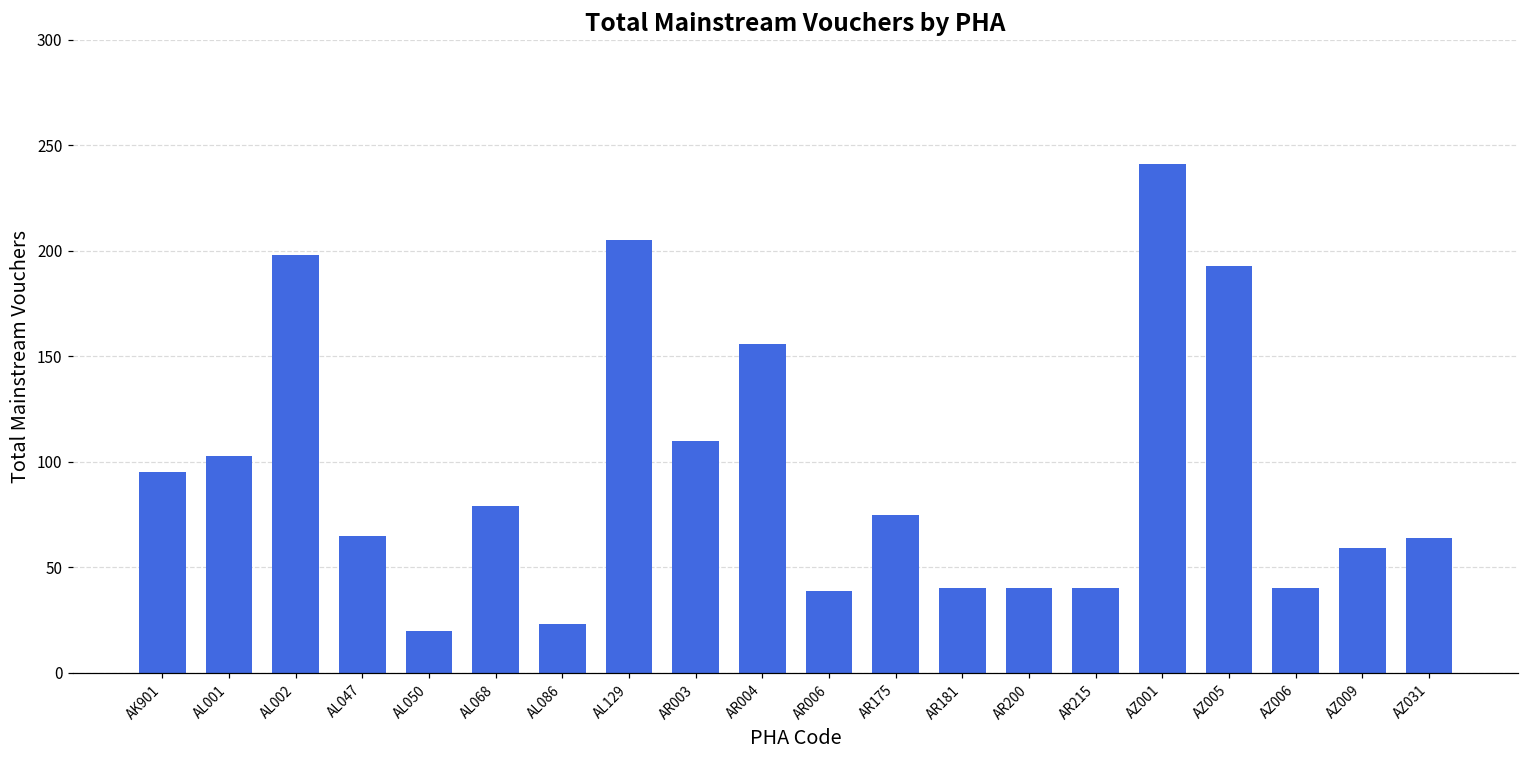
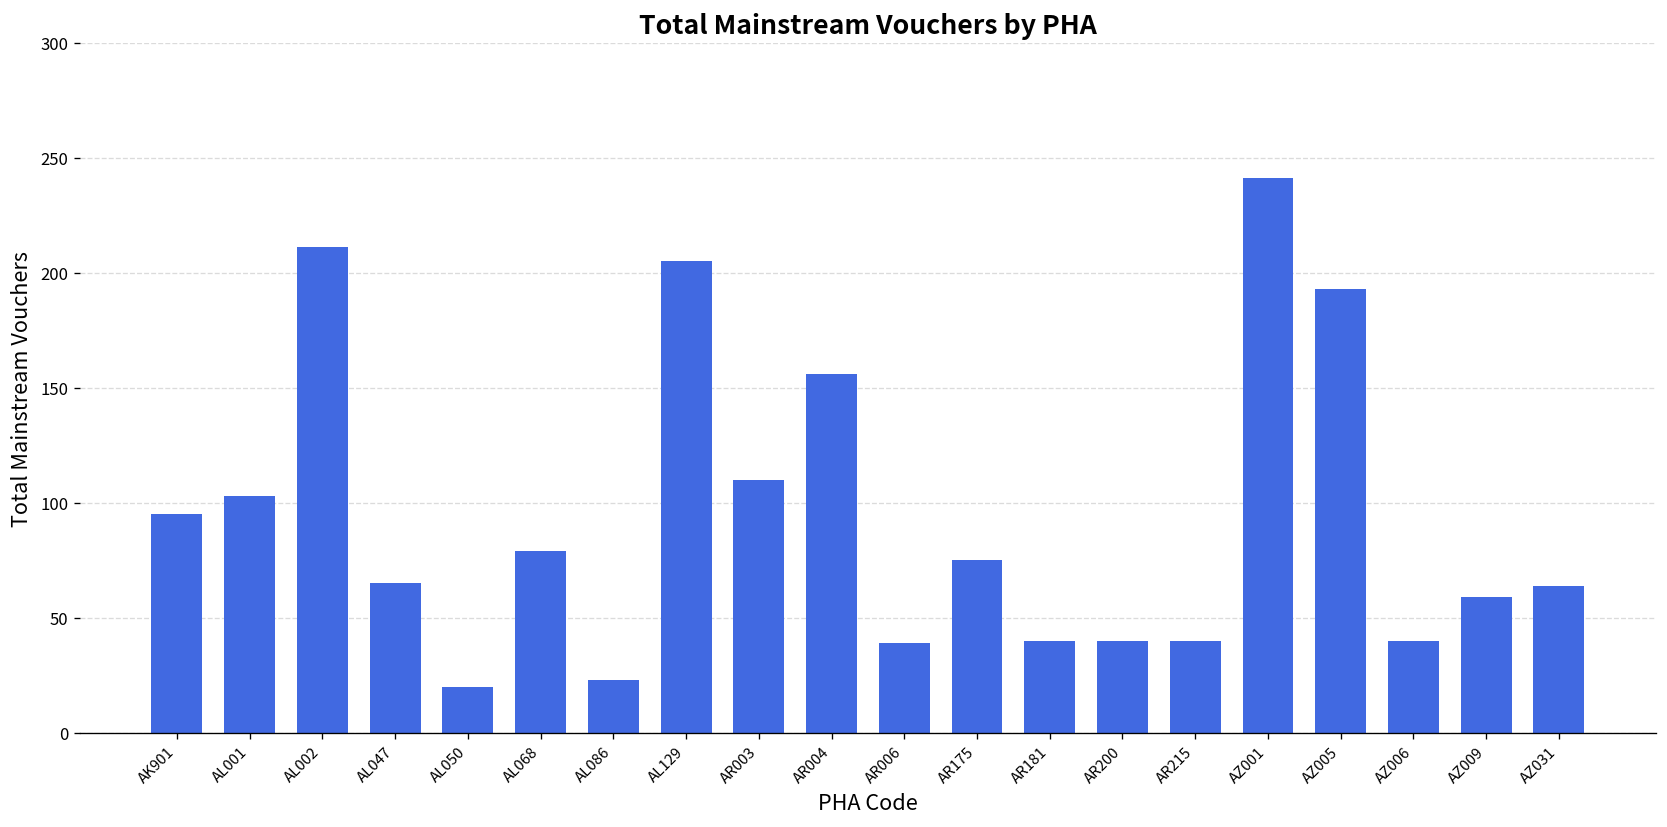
  {
    "AK901": 95,
    "AL001": 103,
-   "AL002": 198,
+   "AL002": 211,
    "AL047": 65,
    "AL050": 20,
    "AL068": 79,
    "AL086": 23,
    "AL129": 205,
    "AR003": 110,
    "AR004": 156,
    "AR006": 39,
    "AR175": 75,
    "AR181": 40,
    "AR200": 40,
    "AR215": 40,
    "AZ001": 241,
    "AZ005": 193,
    "AZ006": 40,
    "AZ009": 59,
    "AZ031": 64
  }
